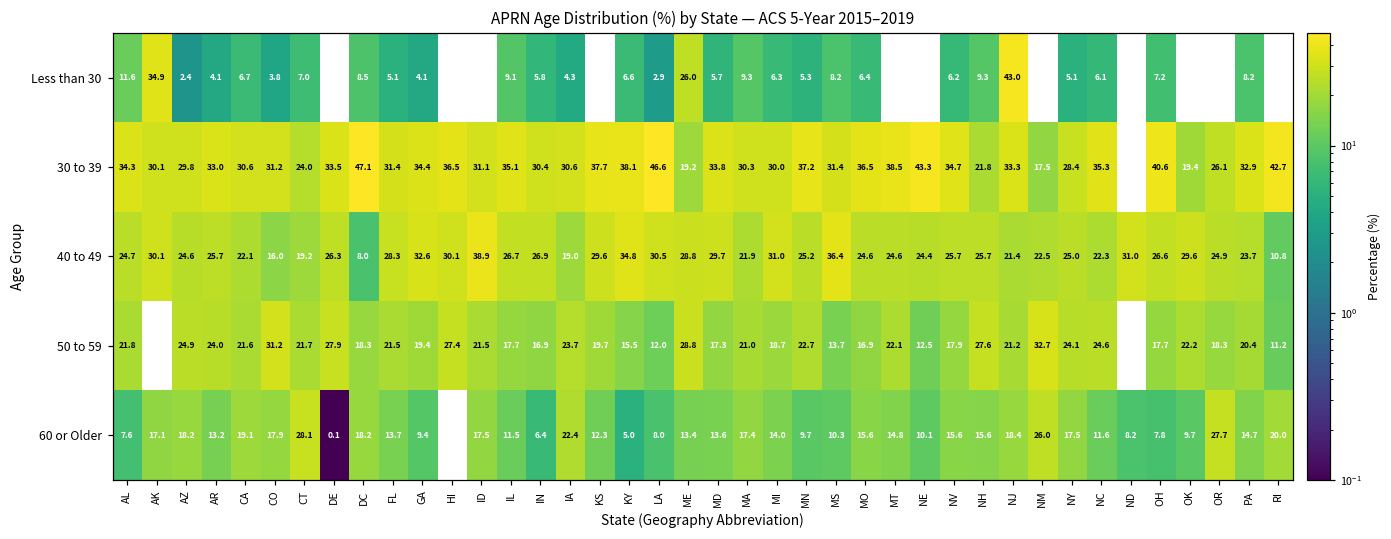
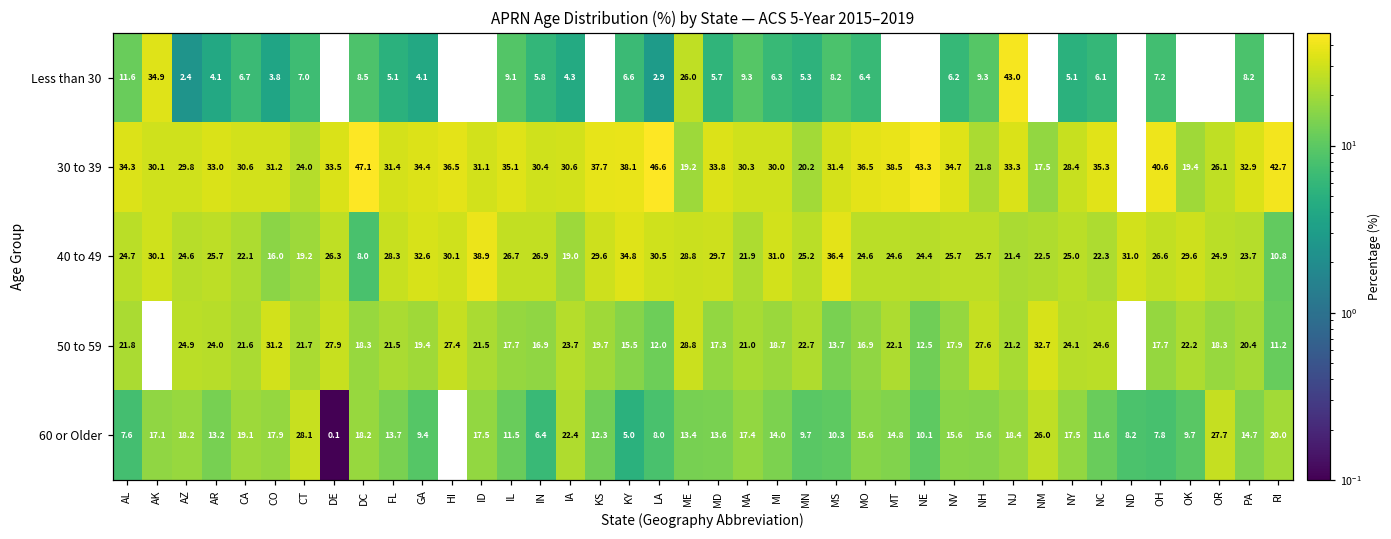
  {
    "Less than 30": {
      "AL": 11.6,
      "AK": 34.9,
      "AZ": 2.4,
      "AR": 4.1,
      "CA": 6.7,
      "CO": 3.8,
      "CT": 7.0,
      "DC": 8.5,
      "FL": 5.1,
      "GA": 4.1,
      "IL": 9.1,
      "IN": 5.8,
      "IA": 4.3,
      "KY": 6.6,
      "LA": 2.9,
      "ME": 26.0,
      "MD": 5.7,
      "MA": 9.3,
      "MI": 6.3,
      "MN": 5.3,
      "MS": 8.2,
      "MO": 6.4,
      "NV": 6.2,
      "NH": 9.3,
      "NJ": 43.0,
      "NY": 5.1,
      "NC": 6.1,
      "OH": 7.2,
      "PA": 8.2
    },
    "30 to 39": {
      "AL": 34.3,
      "AK": 30.1,
      "AZ": 29.8,
      "AR": 33.0,
      "CA": 30.6,
      "CO": 31.2,
      "CT": 24.0,
      "DE": 33.5,
      "DC": 47.1,
      "FL": 31.4,
      "GA": 34.4,
      "HI": 36.5,
      "ID": 31.1,
      "IL": 35.1,
      "IN": 30.4,
      "IA": 30.6,
      "KS": 37.7,
      "KY": 38.1,
      "LA": 46.6,
      "ME": 19.2,
      "MD": 33.8,
      "MA": 30.3,
      "MI": 30.0,
-     "MN": 37.2,
+     "MN": 20.2,
      "MS": 31.4,
      "MO": 36.5,
      "MT": 38.5,
      "NE": 43.3,
      "NV": 34.7,
      "NH": 21.8,
      "NJ": 33.3,
      "NM": 17.5,
      "NY": 28.4,
      "NC": 35.3,
      "OH": 40.6,
      "OK": 19.4,
      "OR": 26.1,
      "PA": 32.9,
      "RI": 42.7
    },
    "40 to 49": {
      "AL": 24.7,
      "AK": 30.1,
      "AZ": 24.6,
      "AR": 25.7,
      "CA": 22.1,
      "CO": 16.0,
      "CT": 19.2,
      "DE": 26.3,
      "DC": 8.0,
      "FL": 28.3,
      "GA": 32.6,
      "HI": 30.1,
      "ID": 38.9,
      "IL": 26.7,
      "IN": 26.9,
      "IA": 19.0,
      "KS": 29.6,
      "KY": 34.8,
      "LA": 30.5,
      "ME": 28.8,
      "MD": 29.7,
      "MA": 21.9,
      "MI": 31.0,
      "MN": 25.2,
      "MS": 36.4,
      "MO": 24.6,
      "MT": 24.6,
      "NE": 24.4,
      "NV": 25.7,
      "NH": 25.7,
      "NJ": 21.4,
      "NM": 22.5,
      "NY": 25.0,
      "NC": 22.3,
      "ND": 31.0,
      "OH": 26.6,
      "OK": 29.6,
      "OR": 24.9,
      "PA": 23.7,
      "RI": 10.8
    },
    "50 to 59": {
      "AL": 21.8,
      "AZ": 24.9,
      "AR": 24.0,
      "CA": 21.6,
      "CO": 31.2,
      "CT": 21.7,
      "DE": 27.9,
      "DC": 18.3,
      "FL": 21.5,
      "GA": 19.4,
      "HI": 27.4,
      "ID": 21.5,
      "IL": 17.7,
      "IN": 16.9,
      "IA": 23.7,
      "KS": 19.7,
      "KY": 15.5,
      "LA": 12.0,
      "ME": 28.8,
      "MD": 17.3,
      "MA": 21.0,
      "MI": 18.7,
      "MN": 22.7,
      "MS": 13.7,
      "MO": 16.9,
      "MT": 22.1,
      "NE": 12.5,
      "NV": 17.9,
      "NH": 27.6,
      "NJ": 21.2,
      "NM": 32.7,
      "NY": 24.1,
      "NC": 24.6,
      "OH": 17.7,
      "OK": 22.2,
      "OR": 18.3,
      "PA": 20.4,
      "RI": 11.2
    },
    "60 or Older": {
      "AL": 7.6,
      "AK": 17.1,
      "AZ": 18.2,
      "AR": 13.2,
      "CA": 19.1,
      "CO": 17.9,
      "CT": 28.1,
      "DE": 0.1,
      "DC": 18.2,
      "FL": 13.7,
      "GA": 9.4,
      "ID": 17.5,
      "IL": 11.5,
      "IN": 6.4,
      "IA": 22.4,
      "KS": 12.3,
      "KY": 5.0,
      "LA": 8.0,
      "ME": 13.4,
      "MD": 13.6,
      "MA": 17.4,
      "MI": 14.0,
      "MN": 9.7,
      "MS": 10.3,
      "MO": 15.6,
      "MT": 14.8,
      "NE": 10.1,
      "NV": 15.6,
      "NH": 15.6,
      "NJ": 18.4,
      "NM": 26.0,
      "NY": 17.5,
      "NC": 11.6,
      "ND": 8.2,
      "OH": 7.8,
      "OK": 9.7,
      "OR": 27.7,
      "PA": 14.7,
      "RI": 20.0
    }
  }
